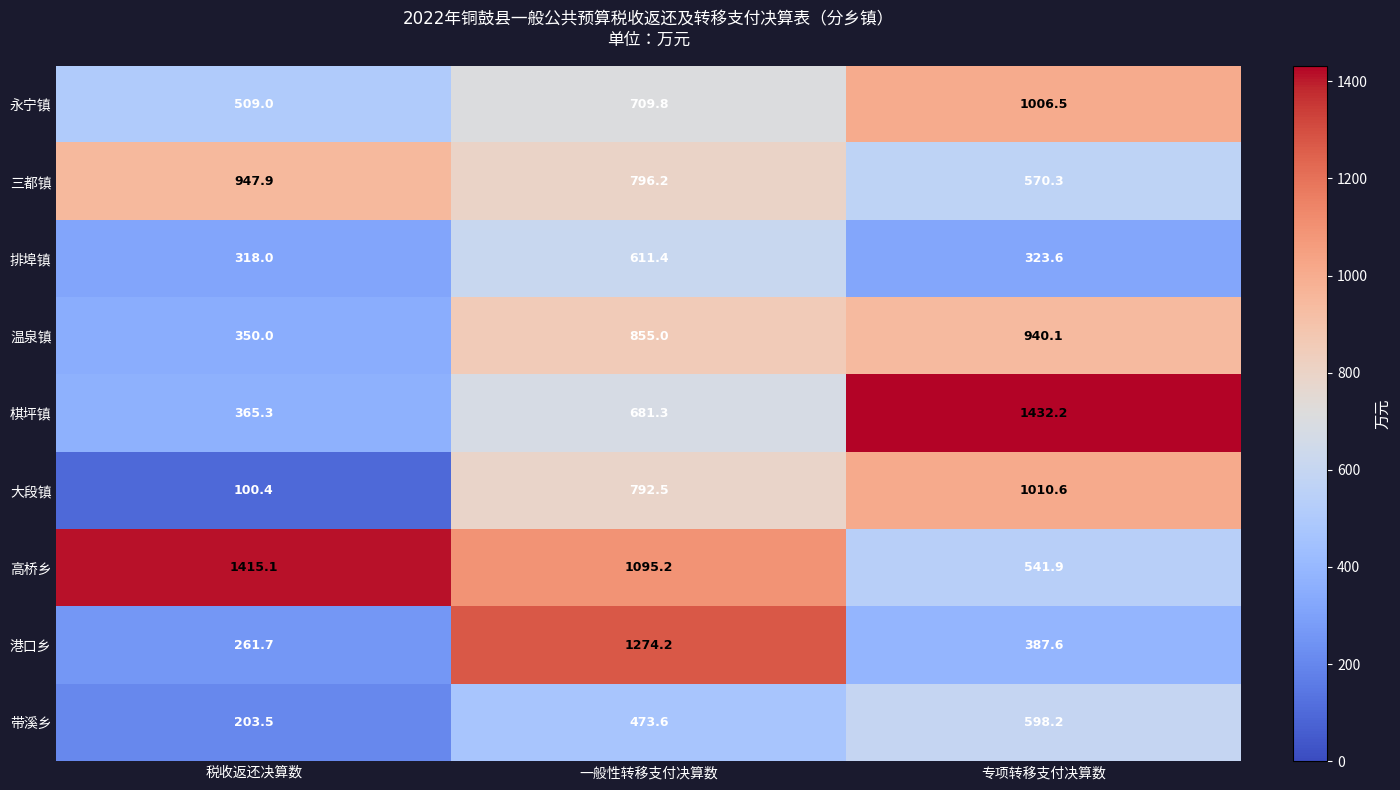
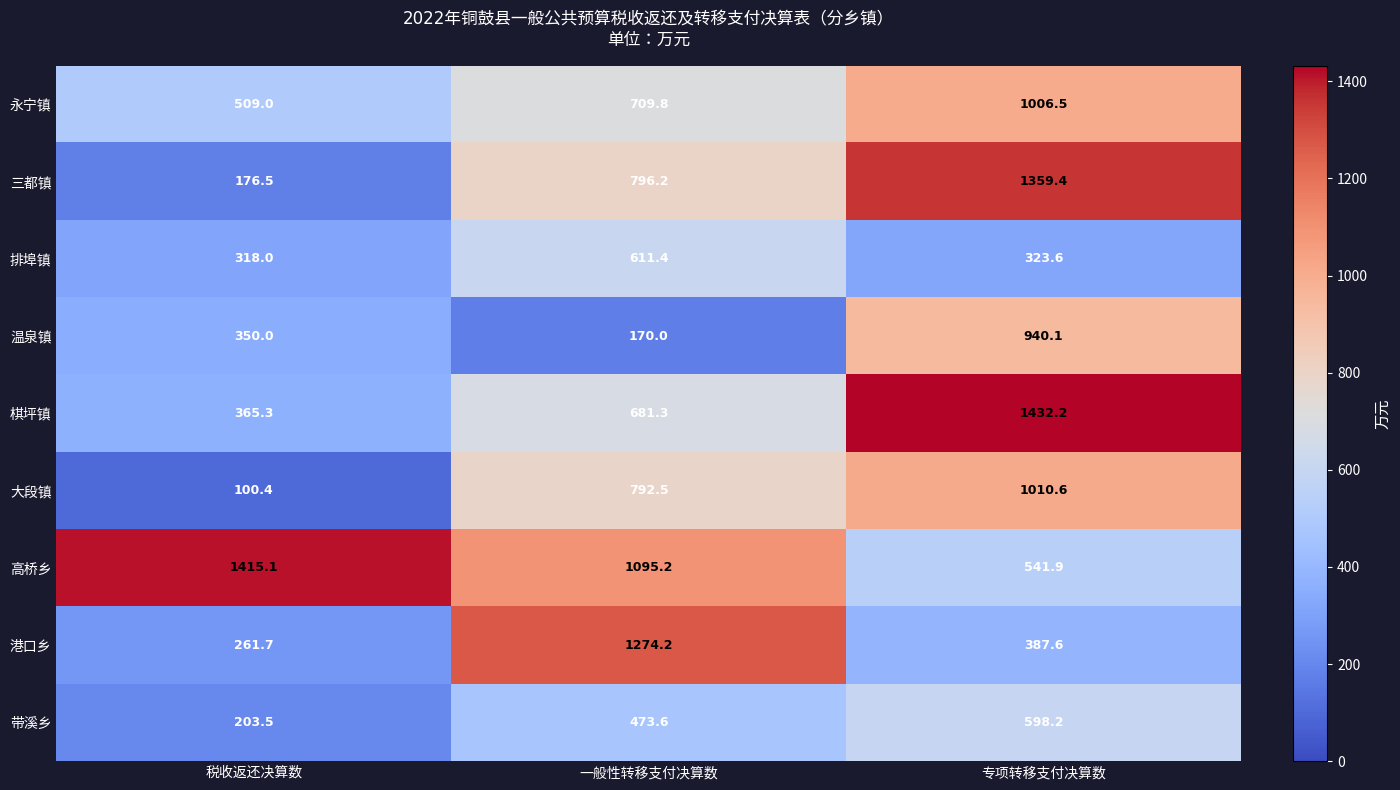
  {
    "永宁镇": {
      "税收返还决算数": 509.0,
      "专项转移支付决算数": 1006.5
    },
    "三都镇": {
-     "税收返还决算数": 947.9,
+     "税收返还决算数": 176.5,
      "一般性转移支付决算数": 796.2,
-     "专项转移支付决算数": 570.3
+     "专项转移支付决算数": 1359.4
    },
    "排埠镇": {
      "税收返还决算数": 318.0,
      "一般性转移支付决算数": 611.4,
      "专项转移支付决算数": 323.6
    },
    "温泉镇": {
      "税收返还决算数": 350.0,
-     "一般性转移支付决算数": 855.0,
+     "一般性转移支付决算数": 170.0,
      "专项转移支付决算数": 940.1
    },
    "棋坪镇": {
      "税收返还决算数": 365.3,
      "专项转移支付决算数": 1432.2
    },
    "大段镇": {
      "税收返还决算数": 100.4,
      "一般性转移支付决算数": 792.5,
      "专项转移支付决算数": 1010.6
    },
    "高桥乡": {
      "税收返还决算数": 1415.1,
      "一般性转移支付决算数": 1095.2,
      "专项转移支付决算数": 541.9
    },
    "港口乡": {
      "税收返还决算数": 261.7,
      "一般性转移支付决算数": 1274.2,
      "专项转移支付决算数": 387.6
    },
    "带溪乡": {
      "税收返还决算数": 203.5,
      "一般性转移支付决算数": 473.6,
      "专项转移支付决算数": 598.2
    }
  }
